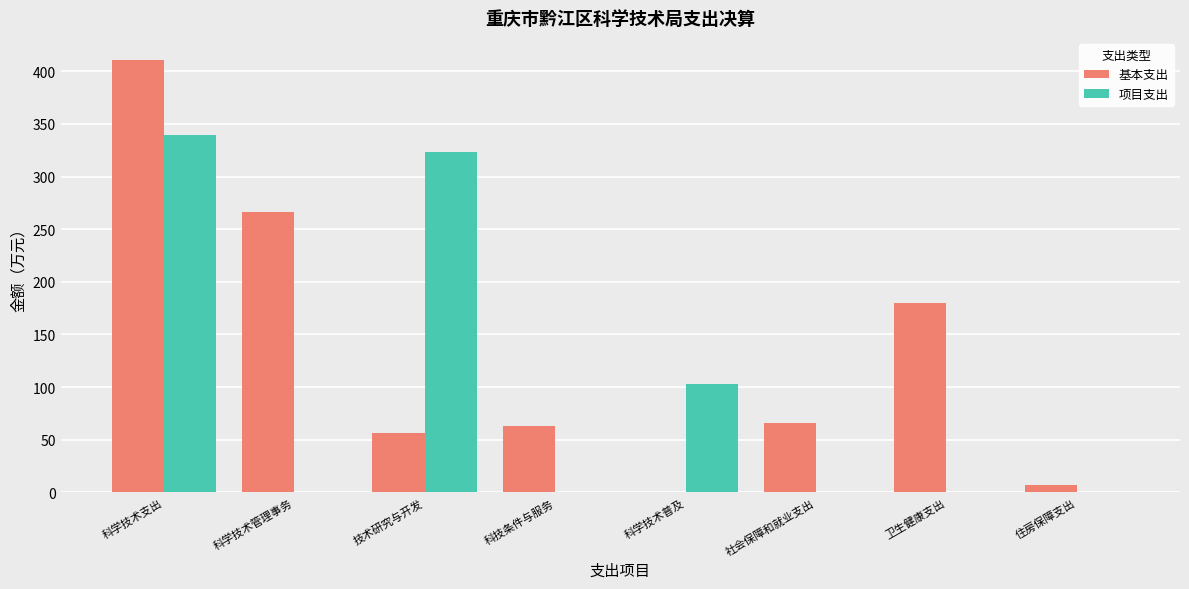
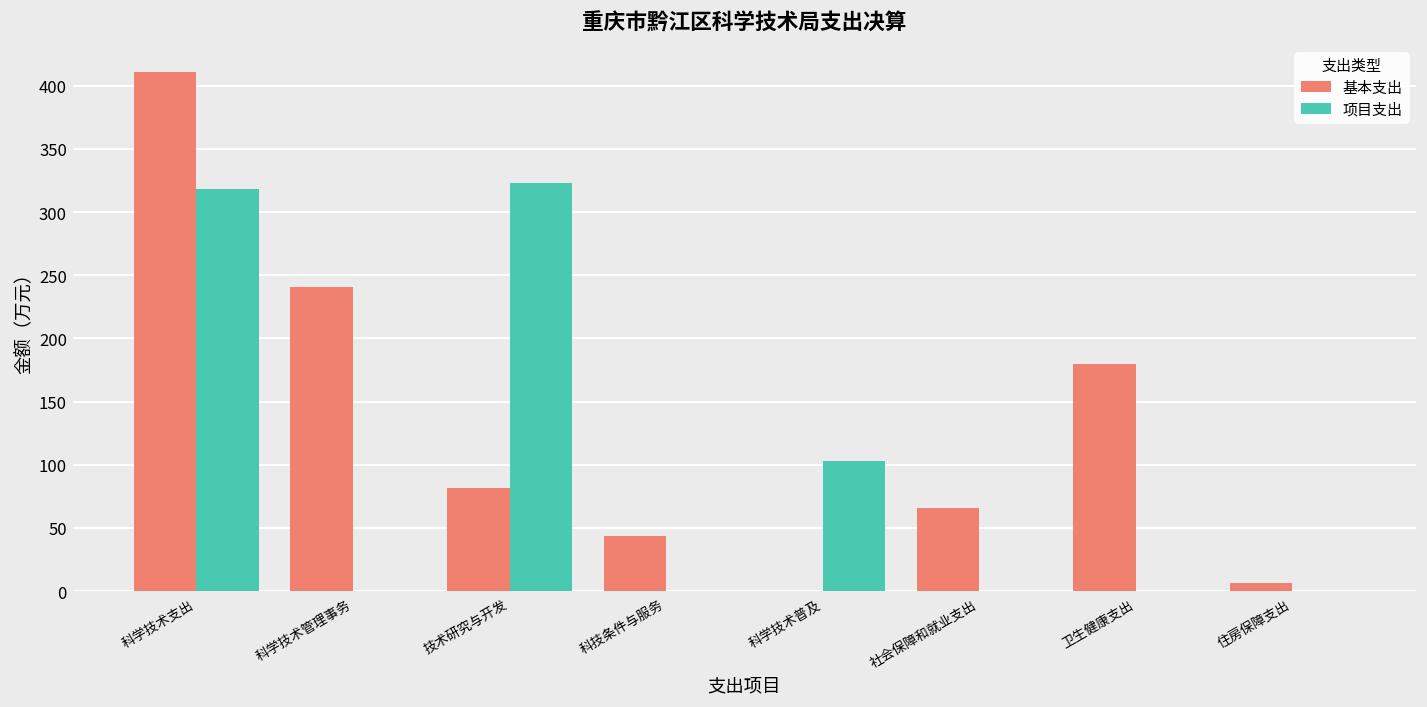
  {
    "基本支出": {
      "科学技术支出": 411,
-     "科学技术管理事务": 266,
-     "技术研究与开发": 57,
-     "科技条件与服务": 63,
+     "科学技术管理事务": 240,
+     "技术研究与开发": 81,
+     "科技条件与服务": 43,
      "科学技术普及": 0,
      "社会保障和就业支出": 65,
      "卫生健康支出": 180,
      "住房保障支出": 7
    },
    "项目支出": {
-     "科学技术支出": 339,
+     "科学技术支出": 318,
      "科学技术管理事务": 0,
      "技术研究与开发": 323,
      "科技条件与服务": 0,
      "科学技术普及": 103,
      "社会保障和就业支出": 0,
      "卫生健康支出": 0,
      "住房保障支出": 0
    }
  }
